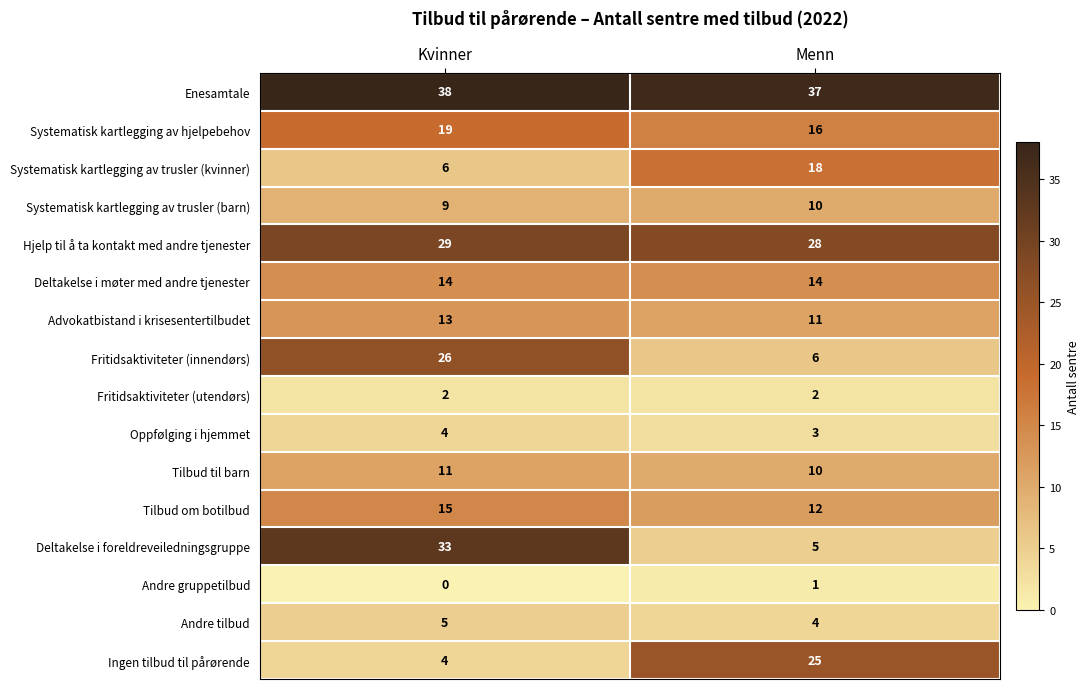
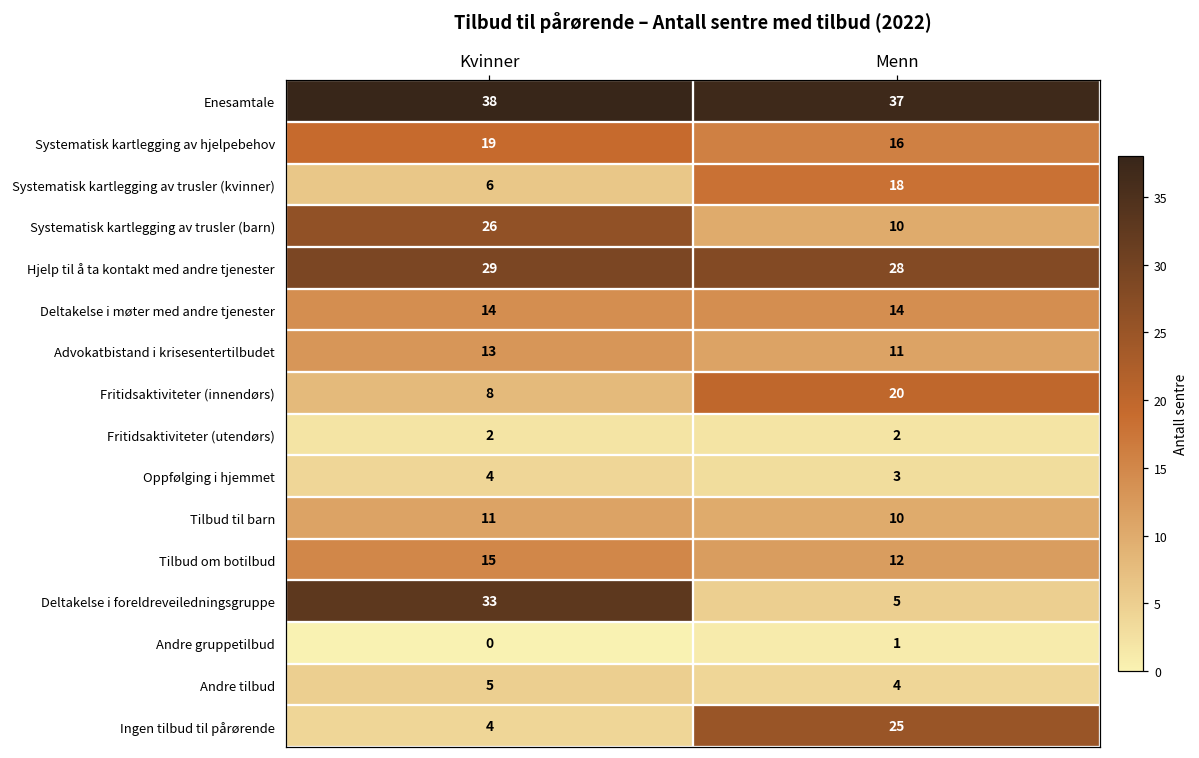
  {
    "Enesamtale": {
      "Kvinner": 38,
      "Menn": 37
    },
    "Systematisk kartlegging av hjelpebehov": {
      "Kvinner": 19,
      "Menn": 16
    },
    "Systematisk kartlegging av trusler (kvinner)": {
      "Kvinner": 6,
      "Menn": 18
    },
    "Systematisk kartlegging av trusler (barn)": {
-     "Kvinner": 9,
+     "Kvinner": 26,
      "Menn": 10
    },
    "Hjelp til å ta kontakt med andre tjenester": {
      "Kvinner": 29,
      "Menn": 28
    },
    "Deltakelse i møter med andre tjenester": {
      "Kvinner": 14,
      "Menn": 14
    },
    "Advokatbistand i krisesentertilbudet": {
      "Kvinner": 13,
      "Menn": 11
    },
    "Fritidsaktiviteter (innendørs)": {
-     "Kvinner": 26,
-     "Menn": 6
+     "Kvinner": 8,
+     "Menn": 20
    },
    "Fritidsaktiviteter (utendørs)": {
      "Kvinner": 2,
      "Menn": 2
    },
    "Oppfølging i hjemmet": {
      "Kvinner": 4,
      "Menn": 3
    },
    "Tilbud til barn": {
      "Kvinner": 11,
      "Menn": 10
    },
    "Tilbud om botilbud": {
      "Kvinner": 15,
      "Menn": 12
    },
    "Deltakelse i foreldreveiledningsgruppe": {
      "Kvinner": 33,
      "Menn": 5
    },
    "Andre gruppetilbud": {
      "Kvinner": 0,
      "Menn": 1
    },
    "Andre tilbud": {
      "Kvinner": 5,
      "Menn": 4
    },
    "Ingen tilbud til pårørende": {
      "Kvinner": 4,
      "Menn": 25
    }
  }
